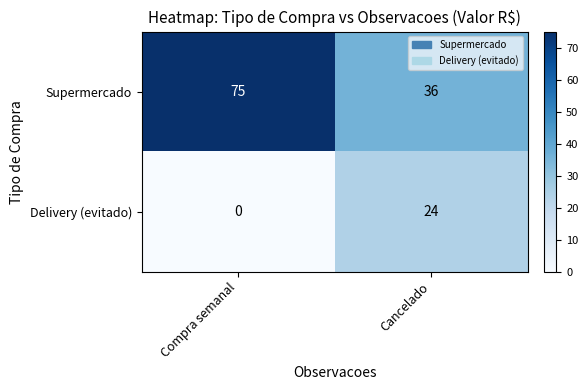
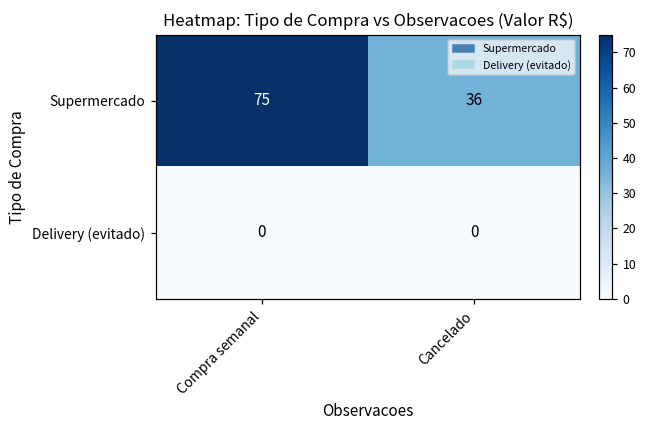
  {
    "Supermercado": {
      "Compra semanal": 75,
      "Cancelado": 36
    },
    "Delivery (evitado)": {
      "Compra semanal": 0,
-     "Cancelado": 24
+     "Cancelado": 0
    }
  }
